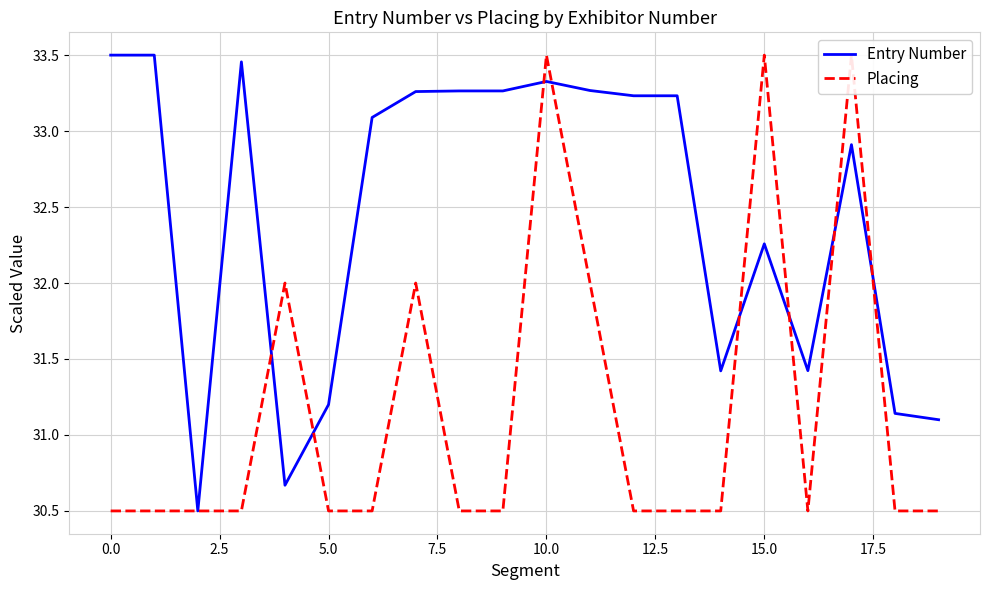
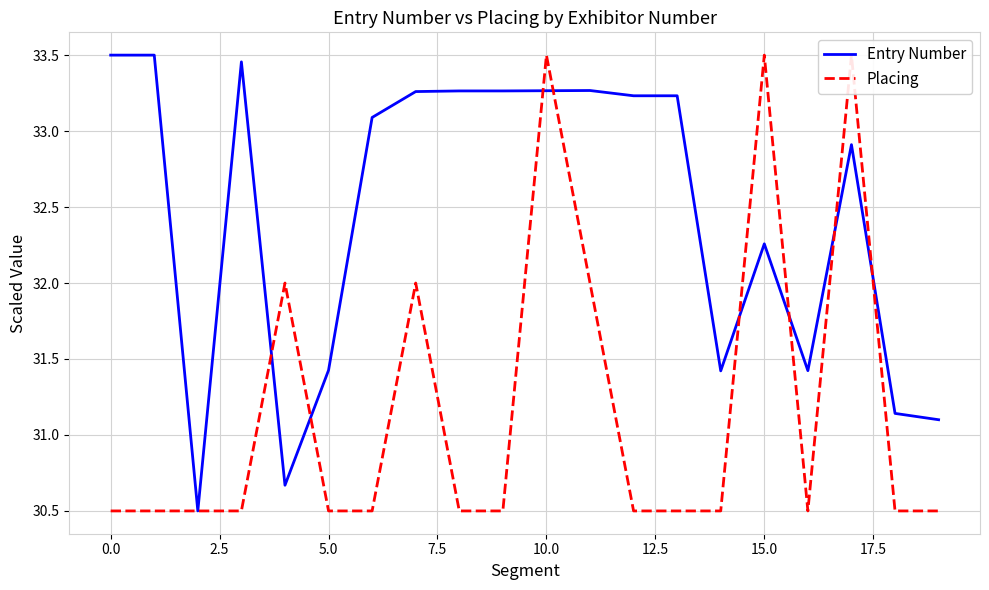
  {
    "Entry Number": {
      "0.0": 33.50,
-     "5.0": 31.20,
-     "10.0": 33.33,
+     "5.0": 31.43,
+     "10.0": 33.27,
      "15.0": 32.26
    },
    "Placing": {
      "0.0": 30.50,
      "5.0": 30.50,
      "10.0": 33.50,
      "15.0": 33.50
    }
  }
